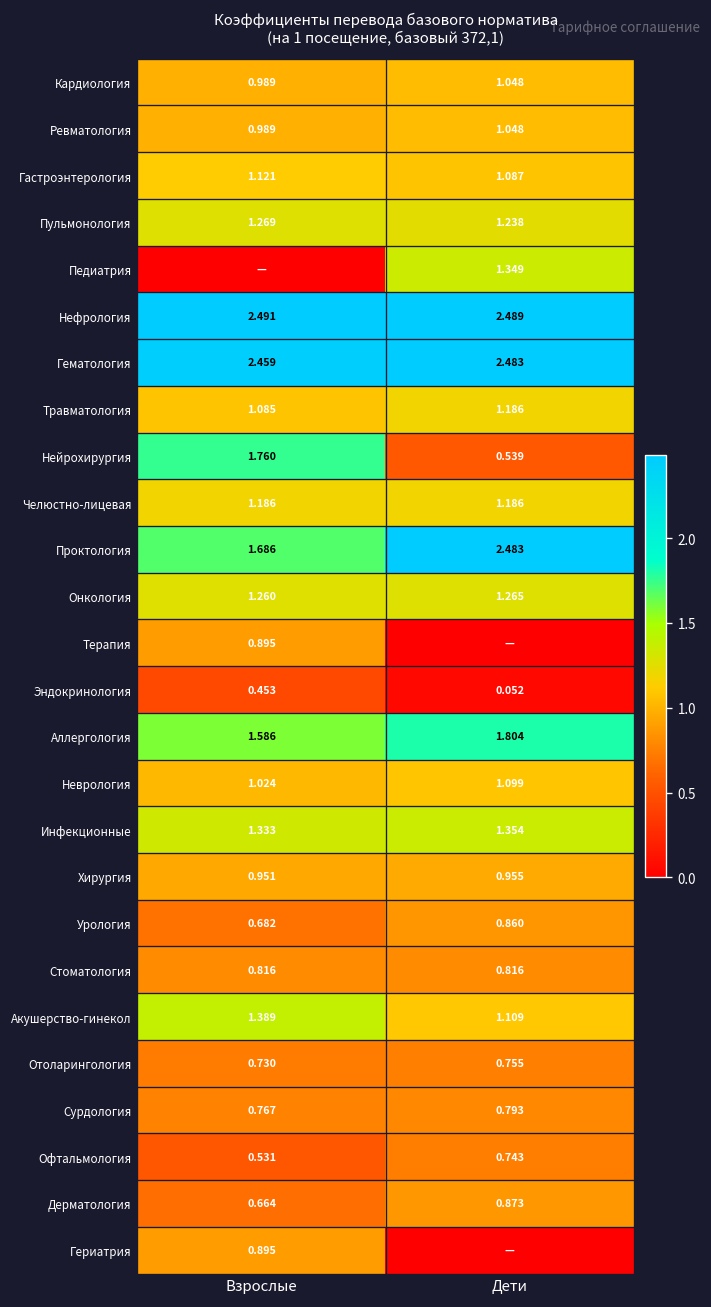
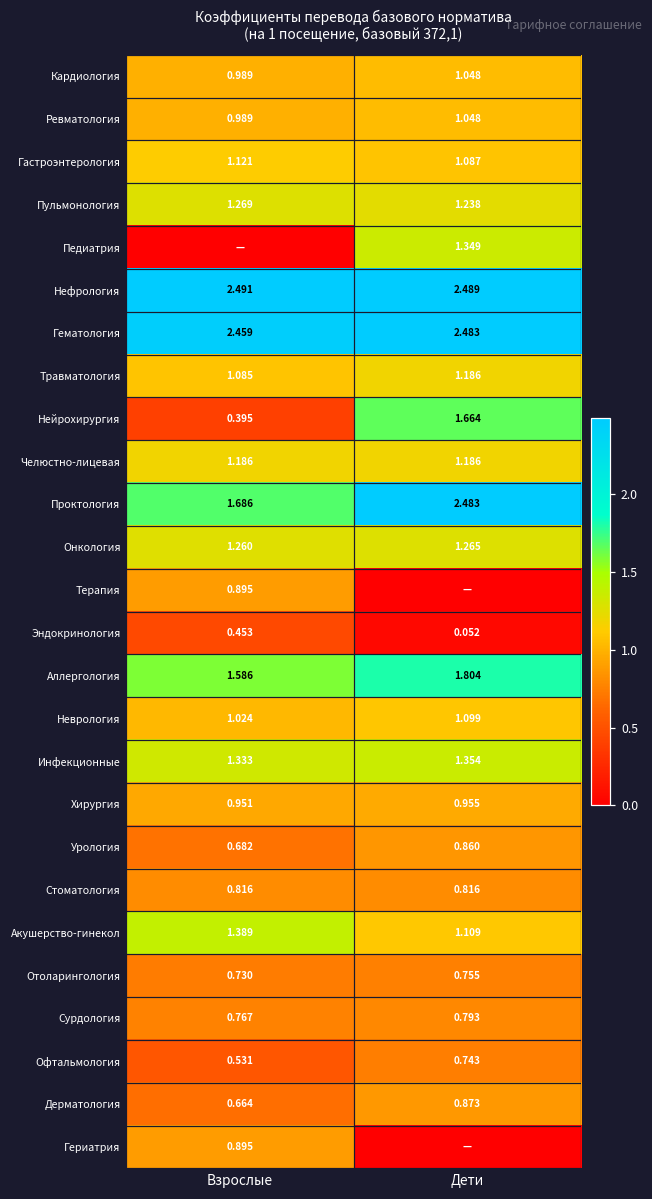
  {
    "Кардиология": {
      "Взрослые": 0.989,
      "Дети": 1.048
    },
    "Ревматология": {
      "Взрослые": 0.989,
      "Дети": 1.048
    },
    "Гастроэнтерология": {
      "Взрослые": 1.121,
      "Дети": 1.087
    },
    "Пульмонология": {
      "Взрослые": 1.269,
      "Дети": 1.238
    },
    "Педиатрия": {
      "Дети": 1.349
    },
    "Нефрология": {
      "Взрослые": 2.491,
      "Дети": 2.489
    },
    "Гематология": {
      "Взрослые": 2.459,
      "Дети": 2.483
    },
    "Травматология": {
      "Взрослые": 1.085,
      "Дети": 1.186
    },
    "Нейрохирургия": {
-     "Взрослые": 1.760,
-     "Дети": 0.539
+     "Взрослые": 0.395,
+     "Дети": 1.664
    },
    "Челюстно-лицевая": {
      "Взрослые": 1.186,
      "Дети": 1.186
    },
    "Проктология": {
      "Взрослые": 1.686,
      "Дети": 2.483
    },
    "Онкология": {
      "Взрослые": 1.260,
      "Дети": 1.265
    },
    "Терапия": {
      "Взрослые": 0.895
    },
    "Эндокринология": {
      "Взрослые": 0.453,
      "Дети": 0.052
    },
    "Аллергология": {
      "Взрослые": 1.586,
      "Дети": 1.804
    },
    "Неврология": {
      "Взрослые": 1.024,
      "Дети": 1.099
    },
    "Инфекционные": {
      "Взрослые": 1.333,
      "Дети": 1.354
    },
    "Хирургия": {
      "Взрослые": 0.951,
      "Дети": 0.955
    },
    "Урология": {
      "Взрослые": 0.682,
      "Дети": 0.860
    },
    "Стоматология": {
      "Взрослые": 0.816,
      "Дети": 0.816
    },
    "Акушерство-гинекол": {
      "Взрослые": 1.389,
      "Дети": 1.109
    },
    "Отоларингология": {
      "Взрослые": 0.730,
      "Дети": 0.755
    },
    "Сурдология": {
      "Взрослые": 0.767,
      "Дети": 0.793
    },
    "Офтальмология": {
      "Взрослые": 0.531,
      "Дети": 0.743
    },
    "Дерматология": {
      "Взрослые": 0.664,
      "Дети": 0.873
    },
    "Гериатрия": {
      "Взрослые": 0.895
    }
  }
